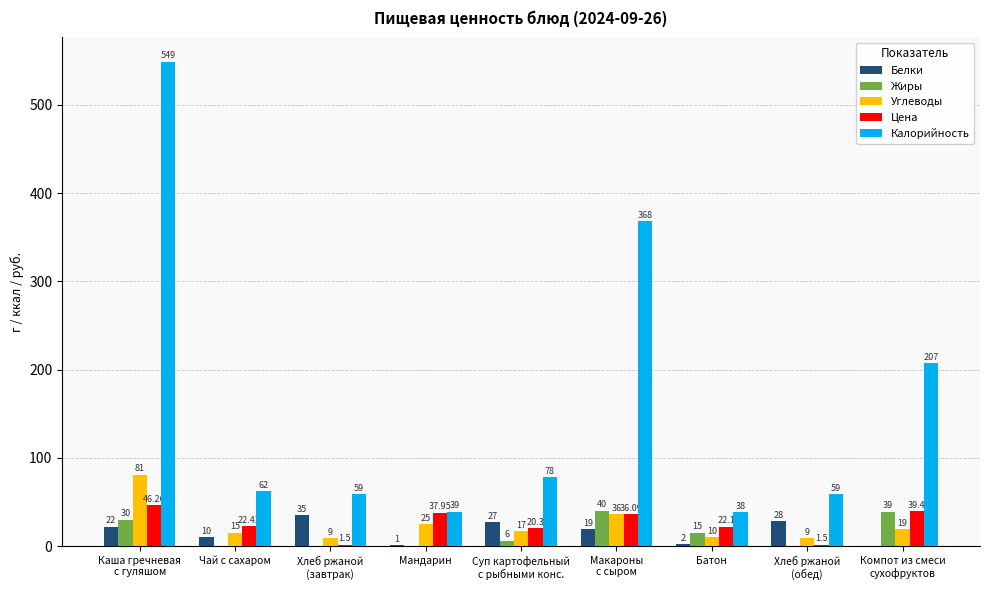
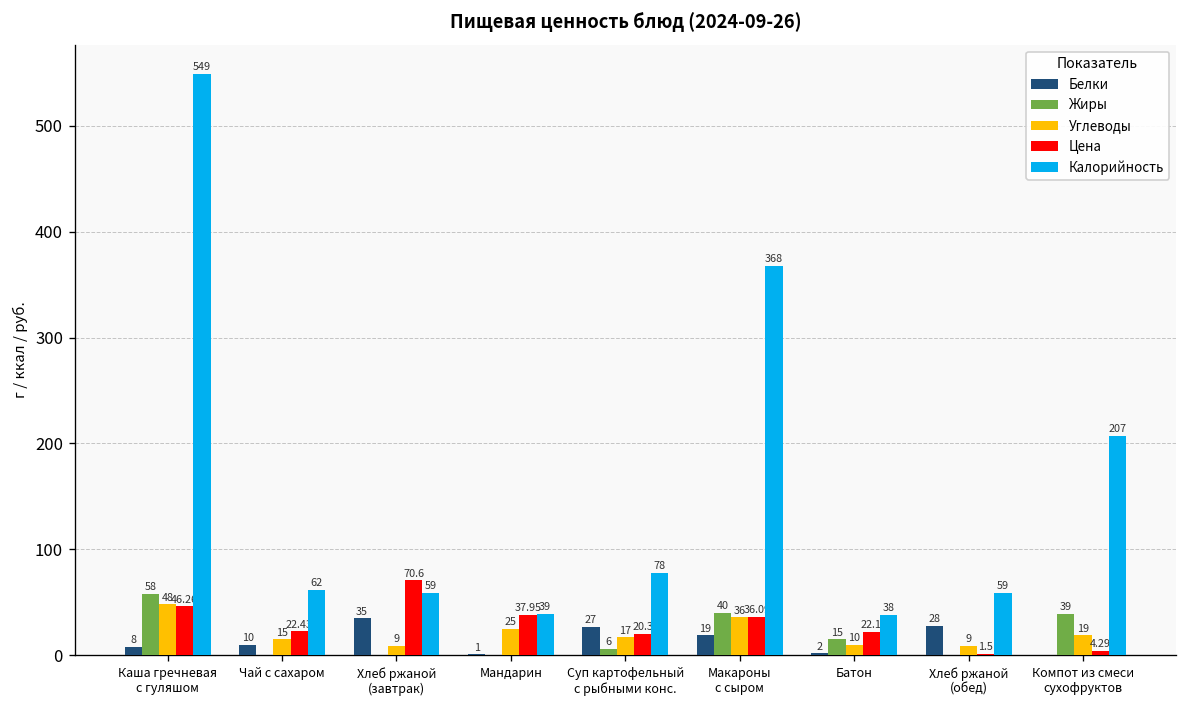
  {
    "Белки": {
-     "Каша гречневая с гуляшом": 22,
+     "Каша гречневая с гуляшом": 8,
      "Чай с сахаром": 10,
      "Хлеб ржаной (завтрак)": 35,
      "Мандарин": 1,
      "Суп картофельный с рыбными конс.": 27,
      "Макароны с сыром": 19,
      "Батон": 2,
      "Хлеб ржаной (обед)": 28
    },
    "Жиры": {
-     "Каша гречневая с гуляшом": 30,
+     "Каша гречневая с гуляшом": 58,
      "Суп картофельный с рыбными конс.": 6,
      "Макароны с сыром": 40,
      "Батон": 15,
      "Компот из смеси сухофруктов": 39
    },
    "Углеводы": {
-     "Каша гречневая с гуляшом": 81,
+     "Каша гречневая с гуляшом": 48,
      "Чай с сахаром": 15,
      "Хлеб ржаной (завтрак)": 9,
      "Мандарин": 25,
      "Суп картофельный с рыбными конс.": 17,
      "Батон": 10,
      "Хлеб ржаной (обед)": 9,
      "Компот из смеси сухофруктов": 19
    },
    "Цена": {
      "Каша гречневая с гуляшом": 46.26,
      "Чай с сахаром": 22.43,
-     "Хлеб ржаной (завтрак)": 1.5,
+     "Хлеб ржаной (завтрак)": 70.6,
      "Мандарин": 37.95,
      "Суп картофельный с рыбными конс.": 20.3,
      "Макароны с сыром": 36.09,
      "Батон": 22.1,
      "Хлеб ржаной (обед)": 1.5,
-     "Компот из смеси сухофруктов": 39.4
+     "Компот из смеси сухофруктов": 4.29
    },
    "Калорийность": {
      "Каша гречневая с гуляшом": 549,
      "Чай с сахаром": 62,
      "Хлеб ржаной (завтрак)": 59,
      "Суп картофельный с рыбными конс.": 78,
      "Макароны с сыром": 368,
      "Батон": 38,
      "Хлеб ржаной (обед)": 59,
      "Компот из смеси сухофруктов": 207
    }
  }
